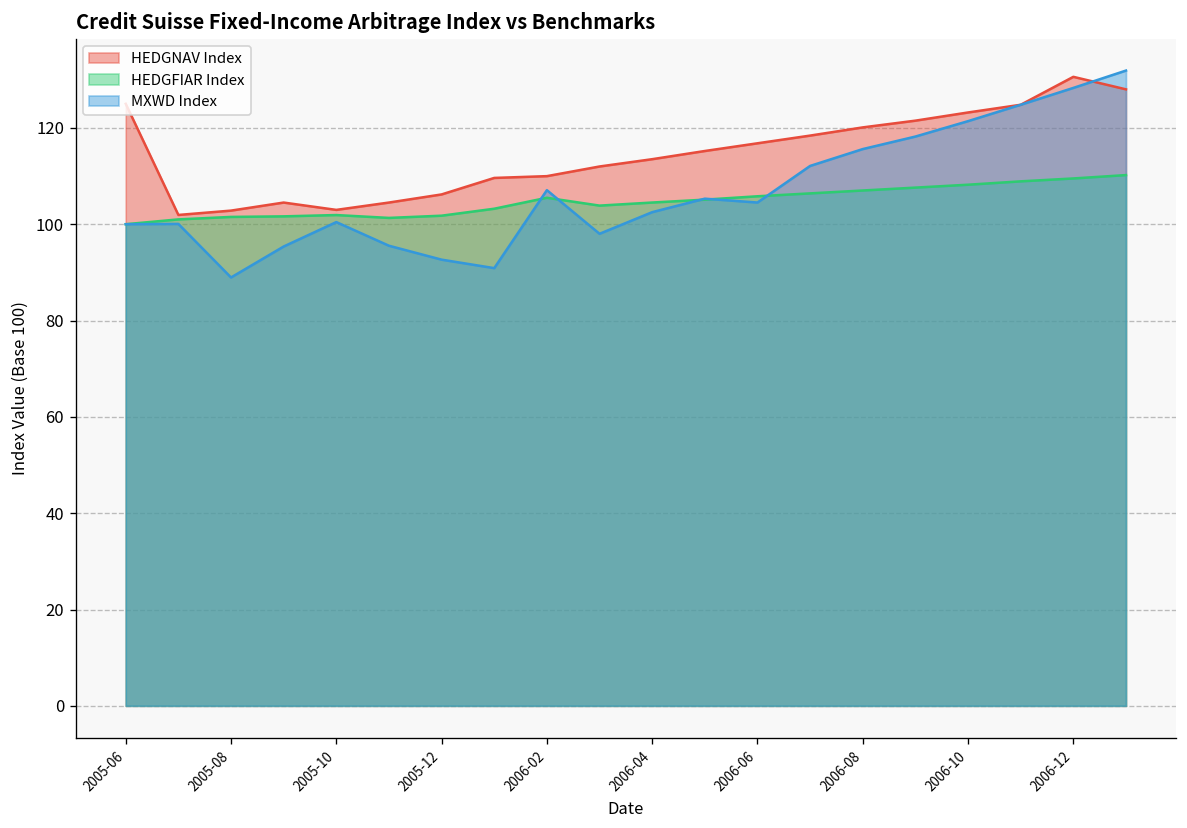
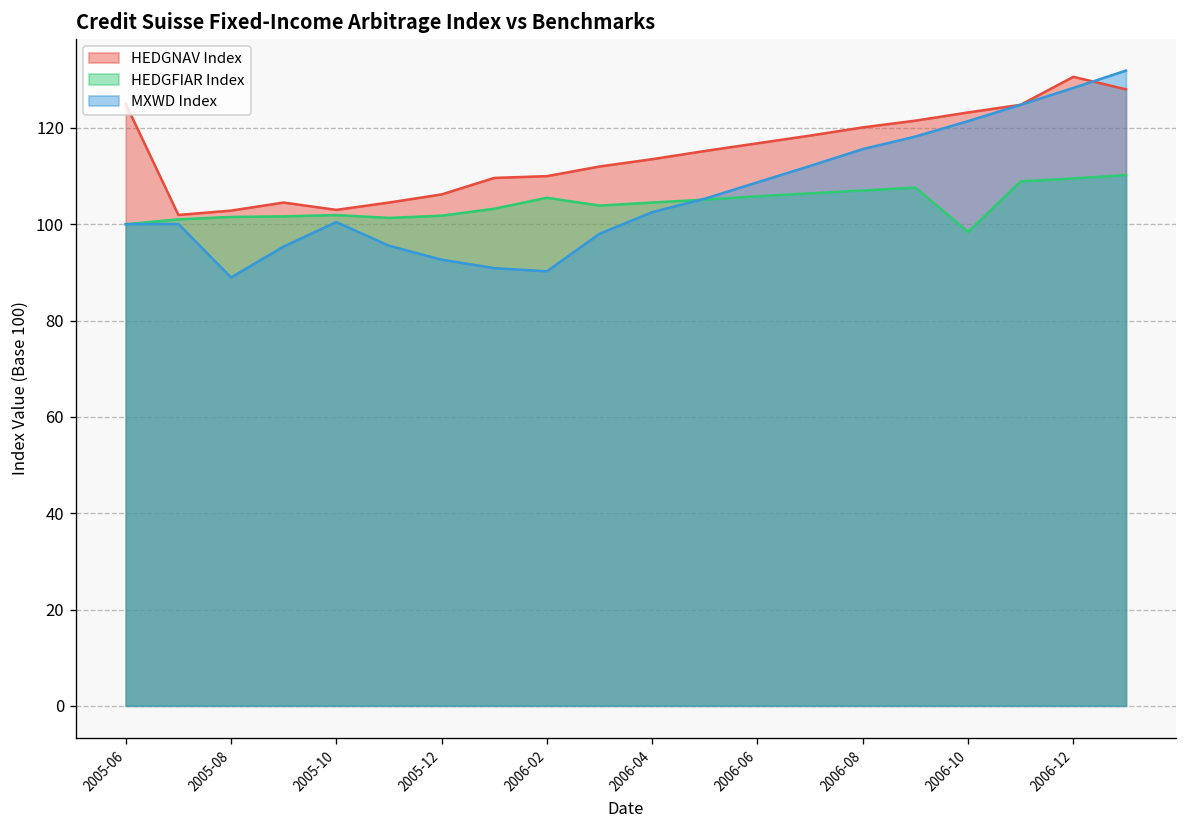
  {
    "HEDGNAV Index": {
      "2005-08": 103,
      "2005-10": 103,
      "2005-12": 106,
      "2006-02": 110,
      "2006-04": 114,
      "2006-06": 117,
      "2006-08": 120,
      "2006-10": 123,
      "2006-12": 131
    },
    "HEDGFIAR Index": {
      "2005-08": 102,
      "2005-10": 102,
      "2005-12": 102,
      "2006-02": 105,
      "2006-04": 105,
      "2006-06": 106,
      "2006-08": 107,
-     "2006-10": 108,
+     "2006-10": 98,
      "2006-12": 110
    },
    "MXWD Index": {
      "2005-08": 89,
      "2005-10": 100,
      "2005-12": 93,
-     "2006-02": 107,
+     "2006-02": 90,
      "2006-04": 103,
-     "2006-06": 105,
+     "2006-06": 109,
      "2006-08": 116,
      "2006-10": 121,
      "2006-12": 128
    }
  }
